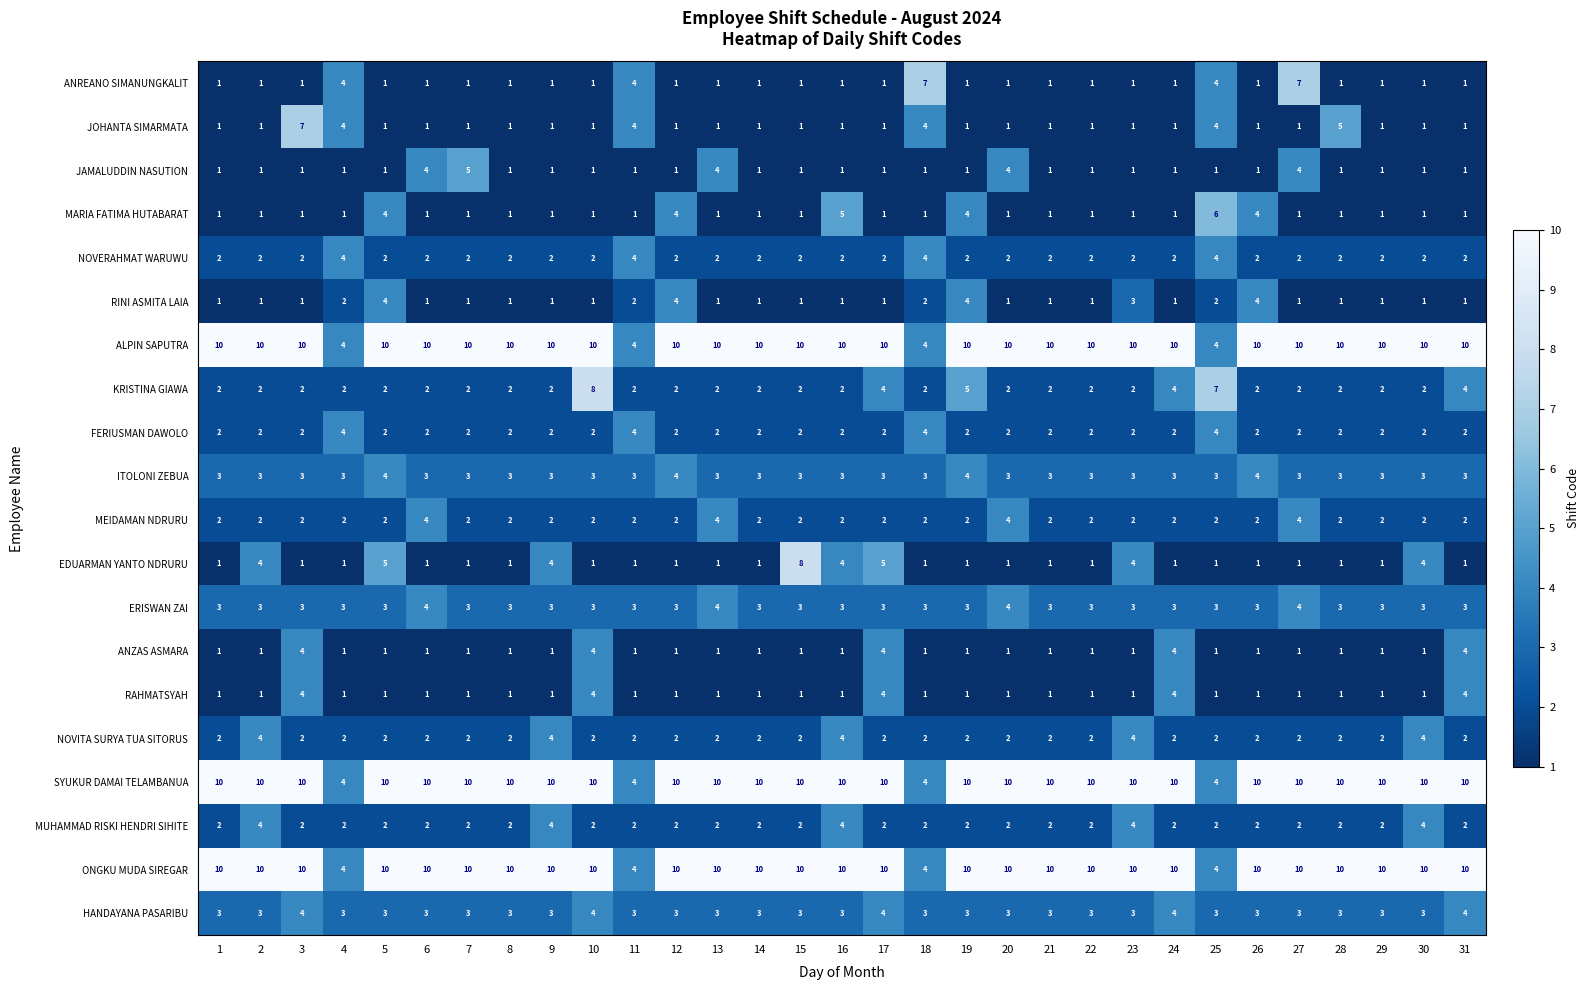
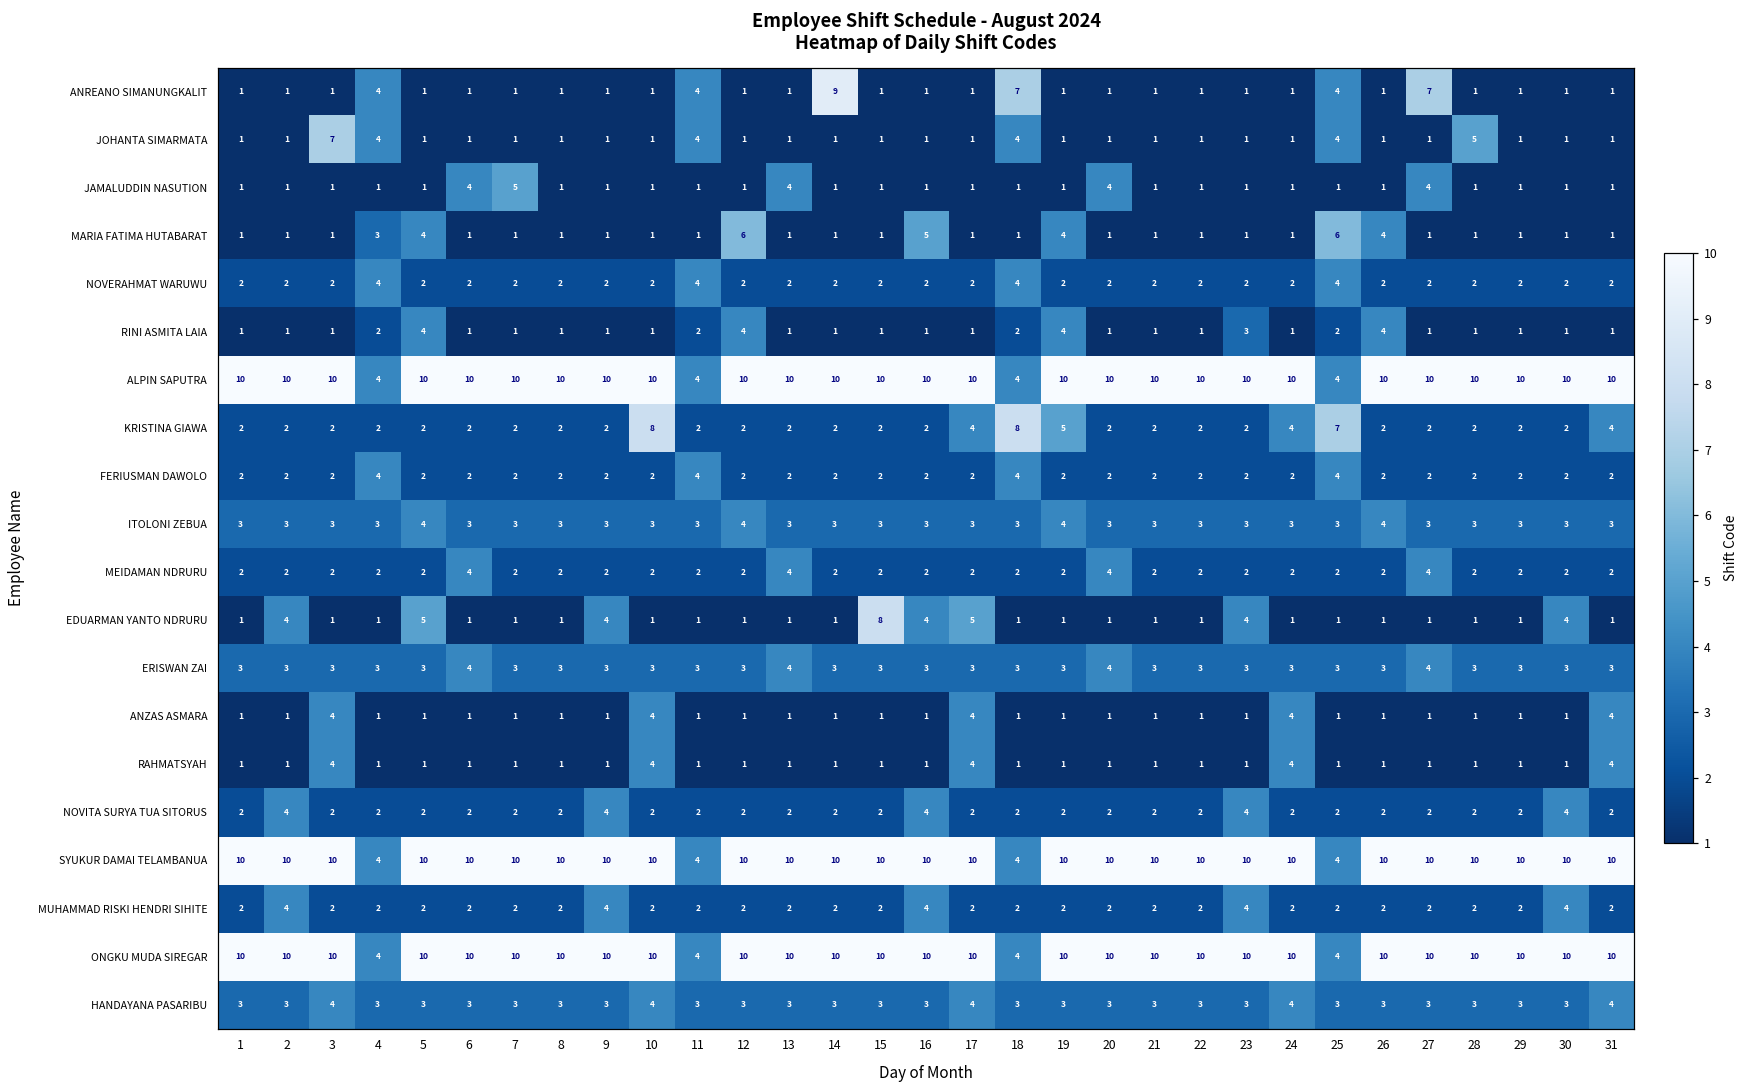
  {
    "ANREANO SIMANUNGKALIT": {
      "1": 1,
      "2": 1,
      "3": 1,
      "4": 4,
      "5": 1,
      "6": 1,
      "7": 1,
      "8": 1,
      "9": 1,
      "10": 1,
      "11": 4,
      "12": 1,
      "13": 1,
-     "14": 1,
+     "14": 9,
      "15": 1,
      "16": 1,
      "17": 1,
      "18": 7,
      "19": 1,
      "20": 1,
      "21": 1,
      "22": 1,
      "23": 1,
      "24": 1,
      "25": 4,
      "26": 1,
      "27": 7,
      "28": 1,
      "29": 1,
      "30": 1,
      "31": 1
    },
    "MARIA FATIMA HUTABARAT": {
      "1": 1,
      "2": 1,
      "3": 1,
-     "4": 1,
+     "4": 3,
      "5": 4,
      "6": 1,
      "7": 1,
      "8": 1,
      "9": 1,
      "10": 1,
      "11": 1,
-     "12": 4,
+     "12": 6,
      "13": 1,
      "14": 1,
      "15": 1,
      "16": 5,
      "17": 1,
      "18": 1,
      "19": 4,
      "20": 1,
      "21": 1,
      "22": 1,
      "23": 1,
      "24": 1,
      "25": 6,
      "26": 4,
      "27": 1,
      "28": 1,
      "29": 1,
      "30": 1,
      "31": 1
    },
    "KRISTINA GIAWA": {
      "1": 2,
      "2": 2,
      "3": 2,
      "4": 2,
      "5": 2,
      "6": 2,
      "7": 2,
      "8": 2,
      "9": 2,
      "10": 8,
      "11": 2,
      "12": 2,
      "13": 2,
      "14": 2,
      "15": 2,
      "16": 2,
      "17": 4,
-     "18": 2,
+     "18": 8,
      "19": 5,
      "20": 2,
      "21": 2,
      "22": 2,
      "23": 2,
      "24": 4,
      "25": 7,
      "26": 2,
      "27": 2,
      "28": 2,
      "29": 2,
      "30": 2,
      "31": 4
    }
  }
